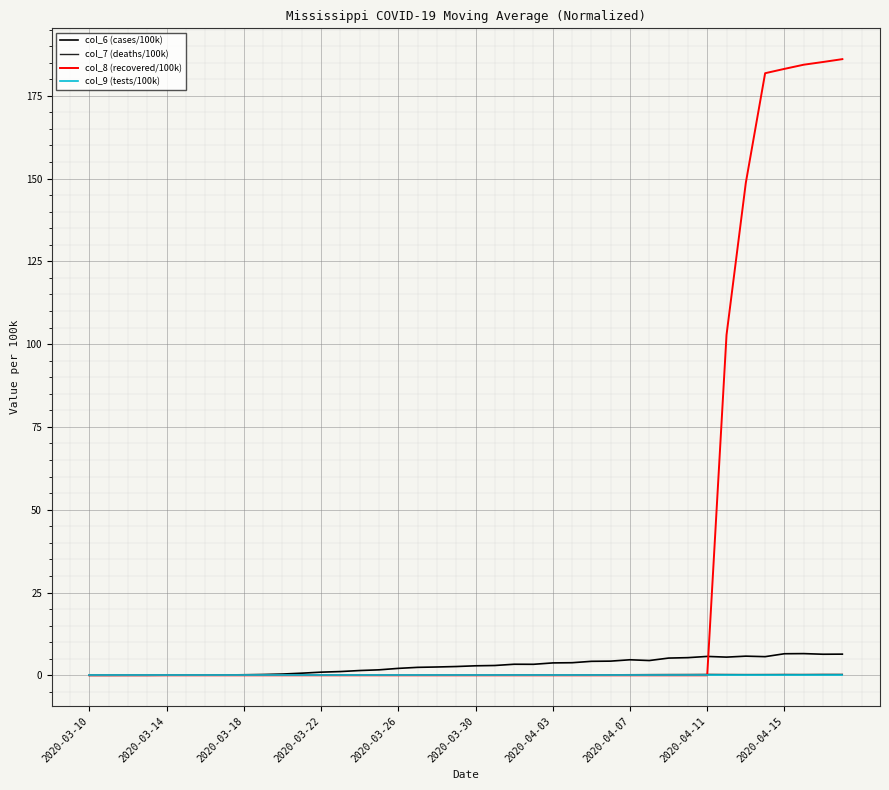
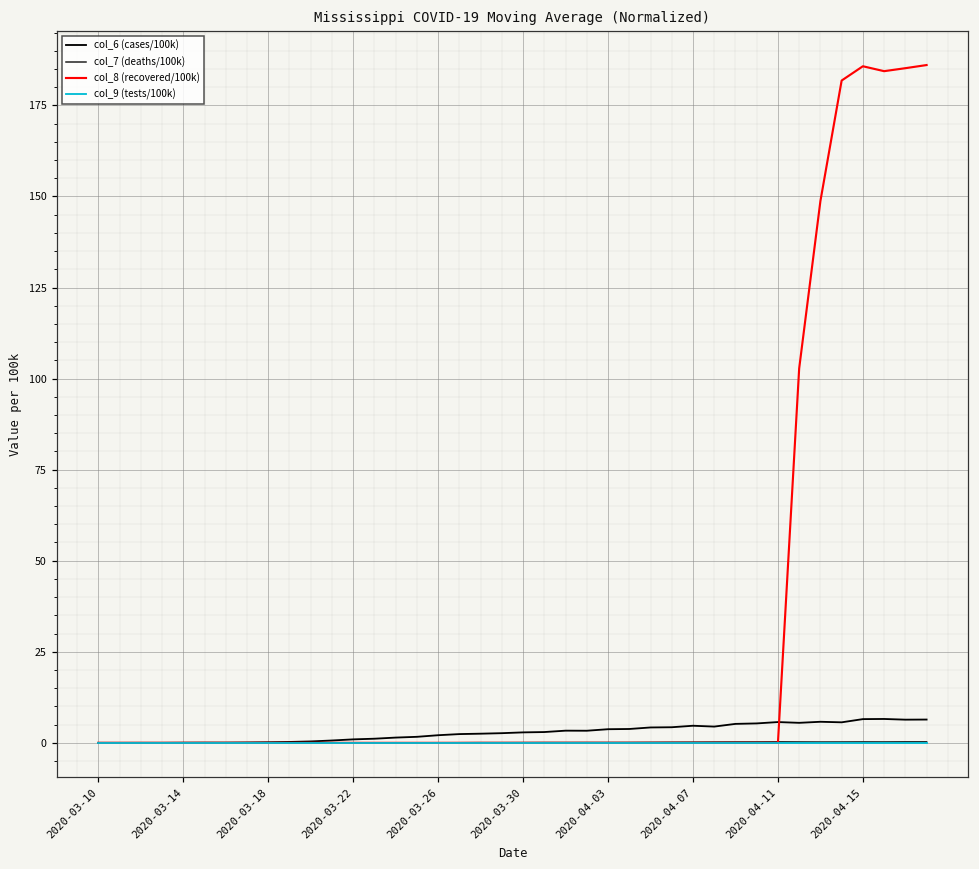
  {
    "col_8 (recovered/100k)": {
-     "2020-04-15": 183
+     "2020-04-15": 186
    }
  }
